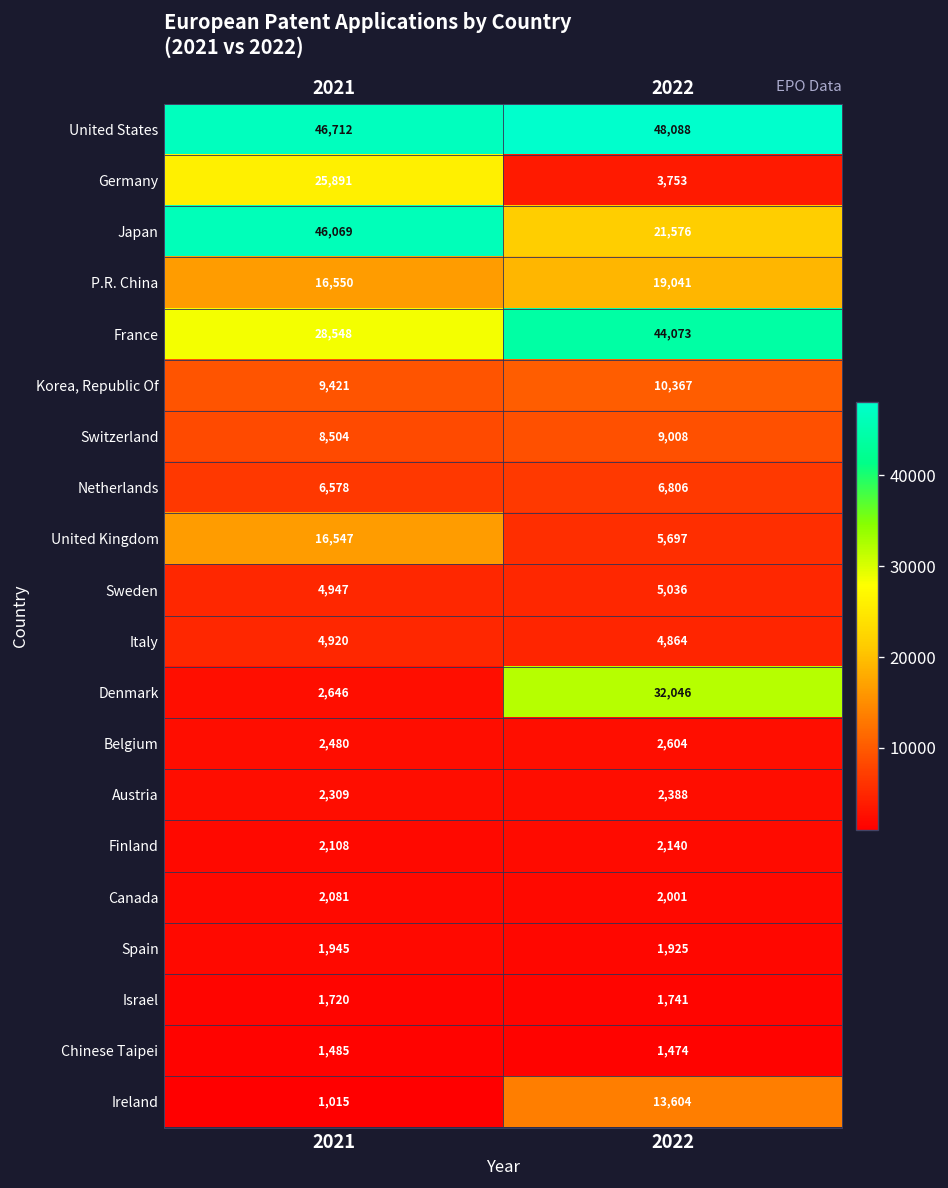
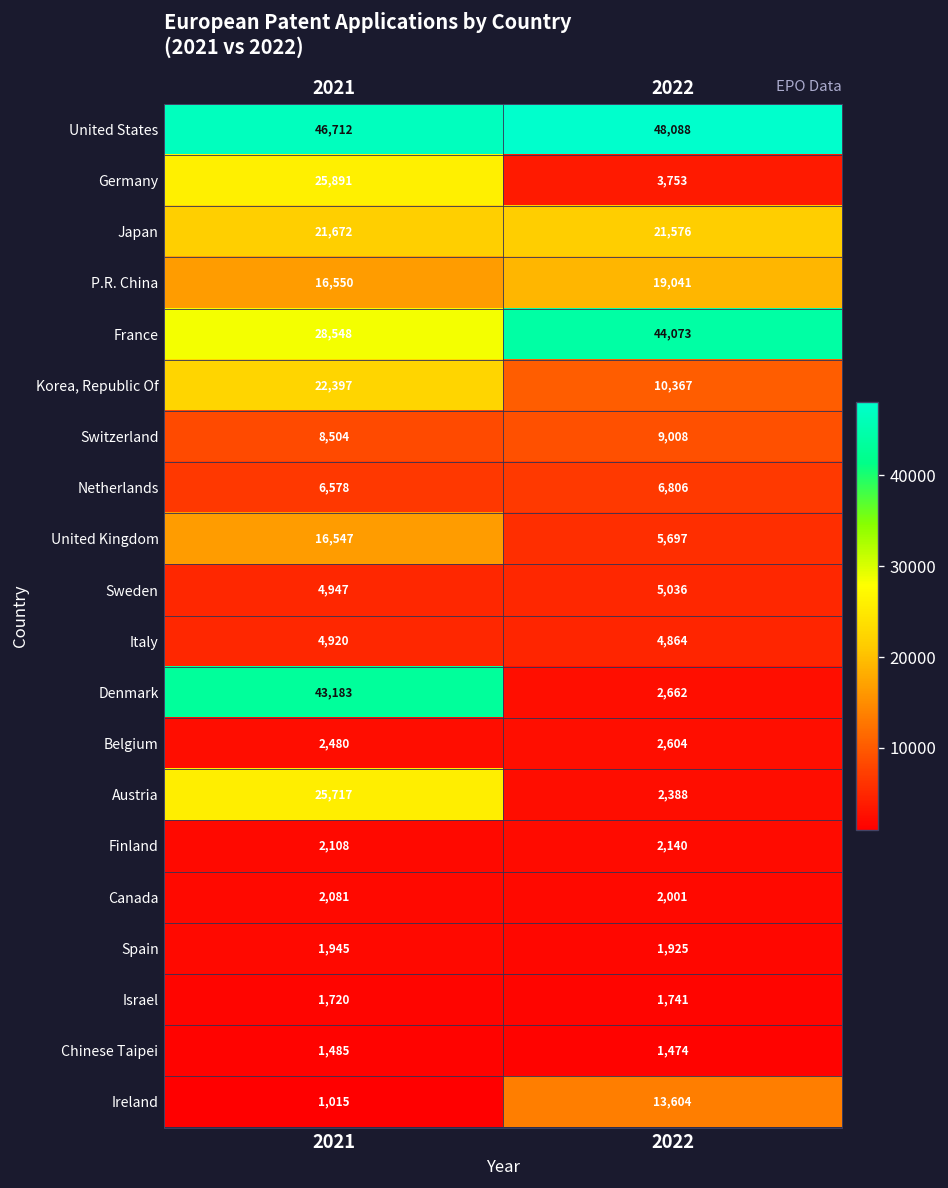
  {
    "United States": {
      "2021": "46,712",
      "2022": "48,088"
    },
    "Germany": {
      "2021": "25,891",
      "2022": "3,753"
    },
    "Japan": {
-     "2021": "46,069",
+     "2021": "21,672",
      "2022": "21,576"
    },
    "P.R. China": {
      "2021": "16,550",
      "2022": "19,041"
    },
    "France": {
      "2021": "28,548",
      "2022": "44,073"
    },
    "Korea, Republic Of": {
-     "2021": "9,421",
+     "2021": "22,397",
      "2022": "10,367"
    },
    "Switzerland": {
      "2021": "8,504",
      "2022": "9,008"
    },
    "Netherlands": {
      "2021": "6,578",
      "2022": "6,806"
    },
    "United Kingdom": {
      "2021": "16,547",
      "2022": "5,697"
    },
    "Sweden": {
      "2021": "4,947",
      "2022": "5,036"
    },
    "Italy": {
      "2021": "4,920",
      "2022": "4,864"
    },
    "Denmark": {
-     "2021": "2,646",
-     "2022": "32,046"
+     "2021": "43,183",
+     "2022": "2,662"
    },
    "Belgium": {
      "2021": "2,480",
      "2022": "2,604"
    },
    "Austria": {
-     "2021": "2,309",
+     "2021": "25,717",
      "2022": "2,388"
    },
    "Finland": {
      "2021": "2,108",
      "2022": "2,140"
    },
    "Canada": {
      "2021": "2,081",
      "2022": "2,001"
    },
    "Spain": {
      "2021": "1,945",
      "2022": "1,925"
    },
    "Israel": {
      "2021": "1,720",
      "2022": "1,741"
    },
    "Chinese Taipei": {
      "2021": "1,485",
      "2022": "1,474"
    },
    "Ireland": {
      "2021": "1,015",
      "2022": "13,604"
    }
  }
